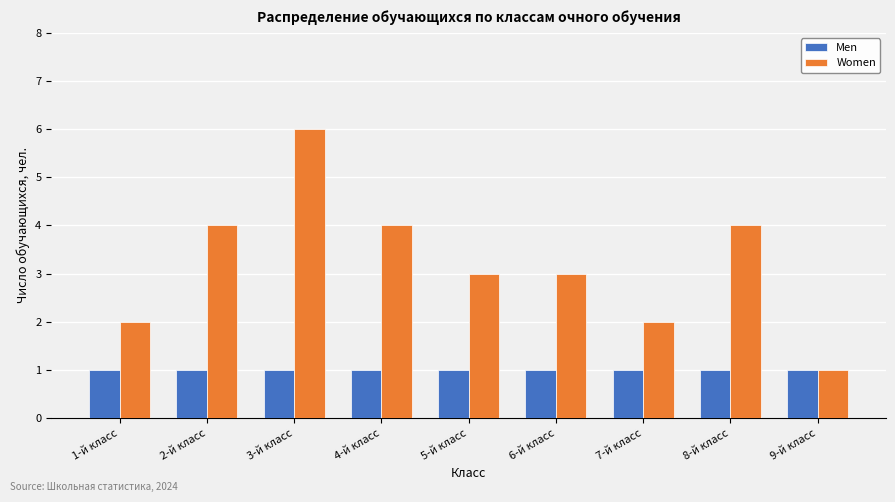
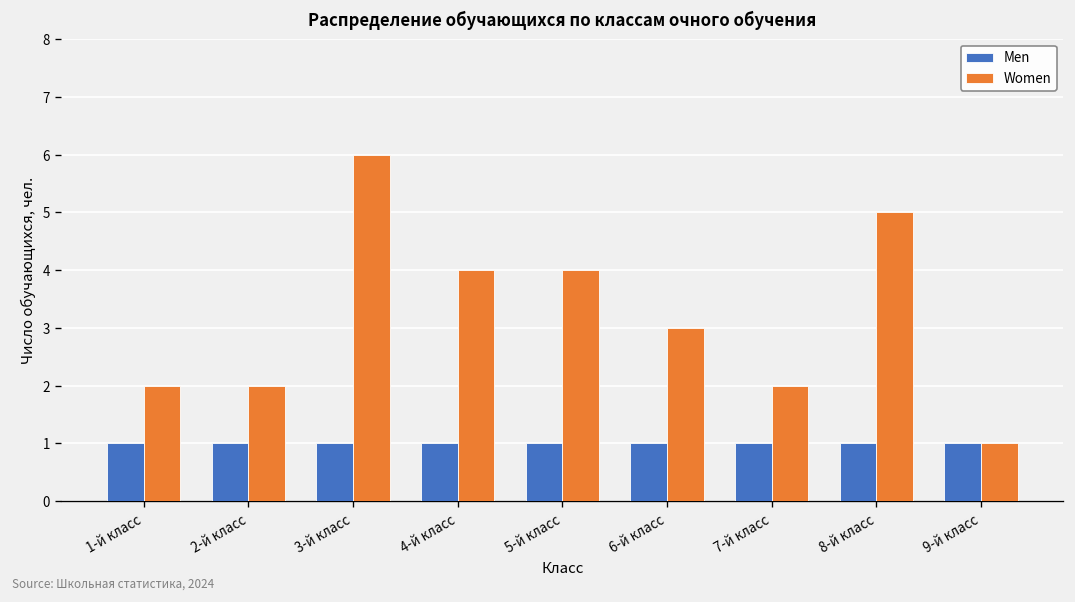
  {
    "Men": {
      "1-й класс": 1,
      "2-й класс": 1,
      "3-й класс": 1,
      "4-й класс": 1,
      "5-й класс": 1,
      "6-й класс": 1,
      "7-й класс": 1,
      "8-й класс": 1,
      "9-й класс": 1
    },
    "Women": {
      "1-й класс": 2,
-     "2-й класс": 4,
+     "2-й класс": 2,
      "3-й класс": 6,
      "4-й класс": 4,
-     "5-й класс": 3,
+     "5-й класс": 4,
      "6-й класс": 3,
      "7-й класс": 2,
-     "8-й класс": 4,
+     "8-й класс": 5,
      "9-й класс": 1
    }
  }
